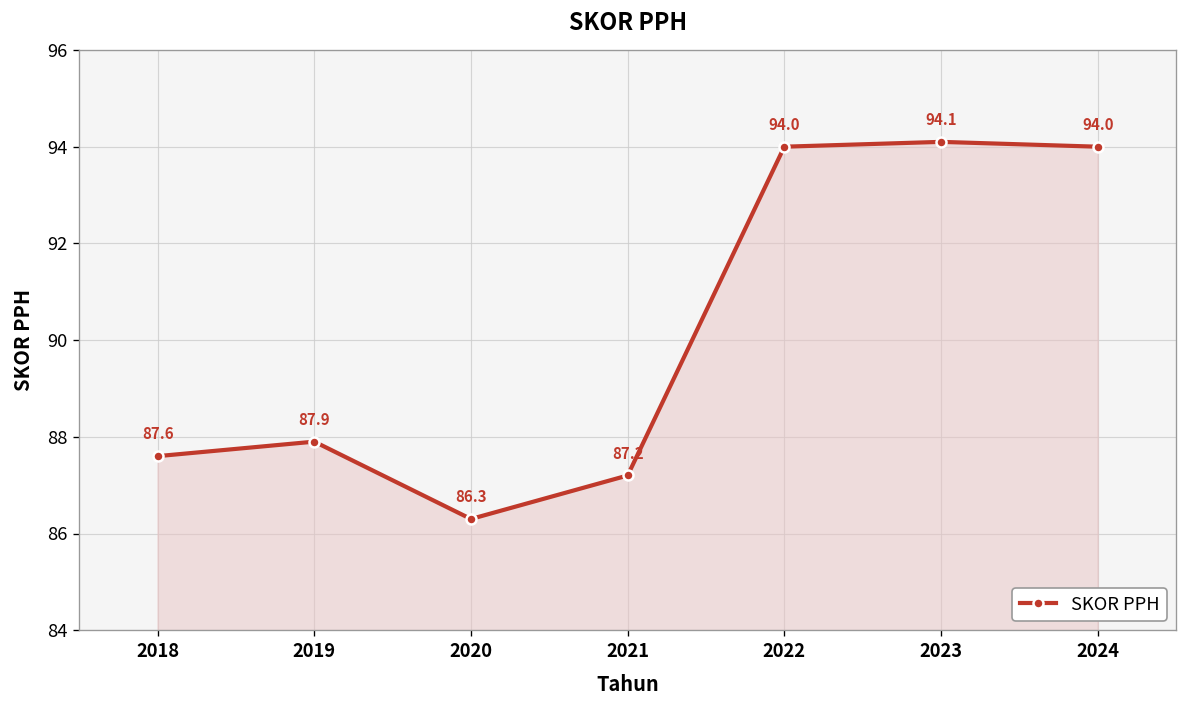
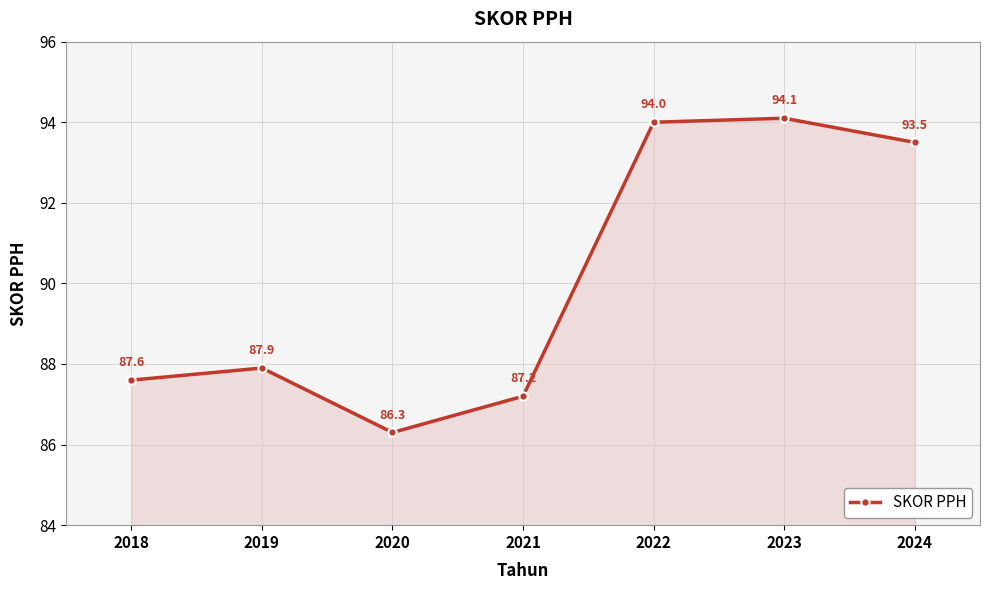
  {
    "2018": 87.6,
    "2019": 87.9,
    "2020": 86.3,
    "2021": 87.2,
    "2022": 94.0,
    "2023": 94.1,
-   "2024": 94.0
+   "2024": 93.5
  }
